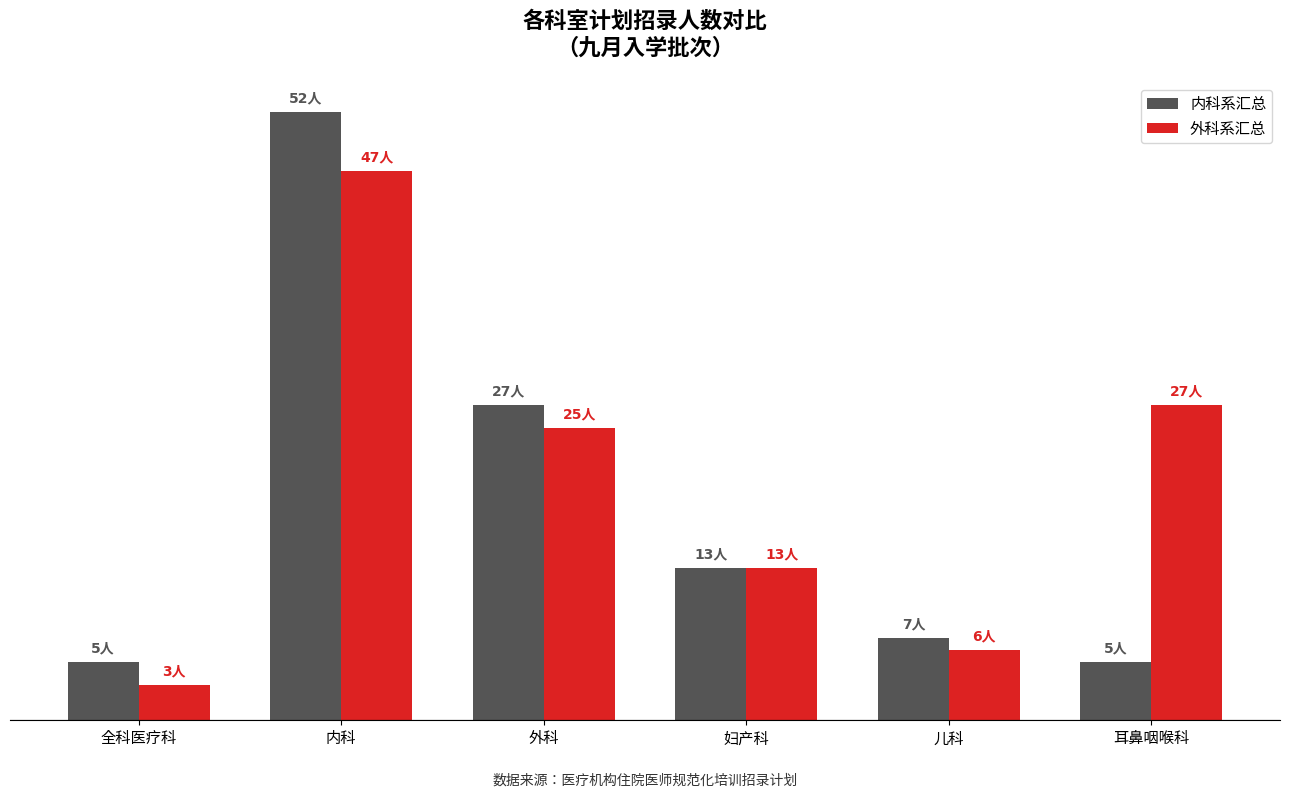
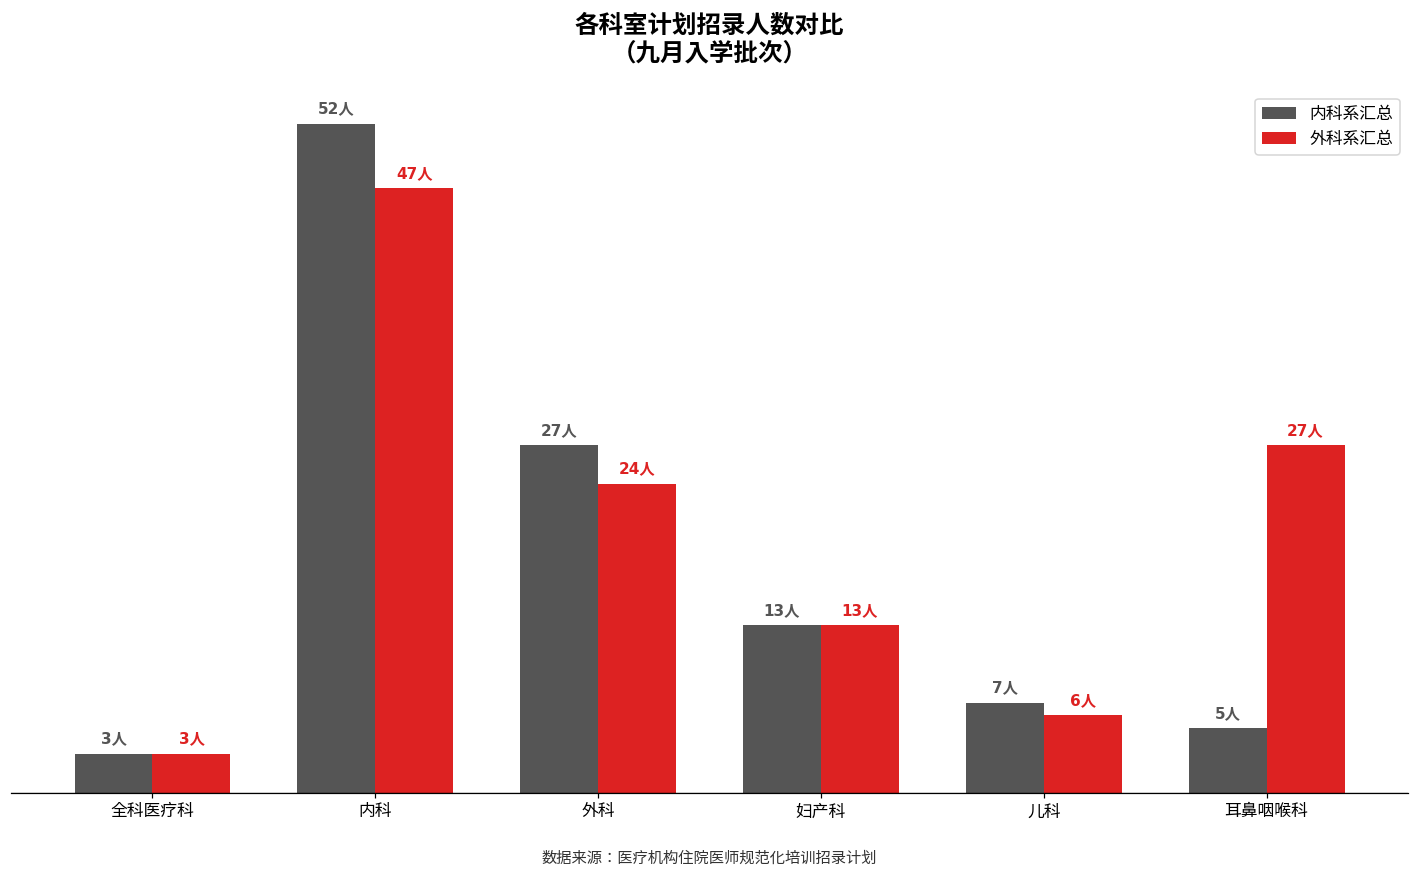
  {
    "内科系汇总": {
-     "全科医疗科": "5人",
+     "全科医疗科": "3人",
      "内科": "52人",
      "外科": "27人",
      "妇产科": "13人",
      "儿科": "7人",
      "耳鼻咽喉科": "5人"
    },
    "外科系汇总": {
      "全科医疗科": "3人",
      "内科": "47人",
-     "外科": "25人",
+     "外科": "24人",
      "妇产科": "13人",
      "儿科": "6人",
      "耳鼻咽喉科": "27人"
    }
  }
